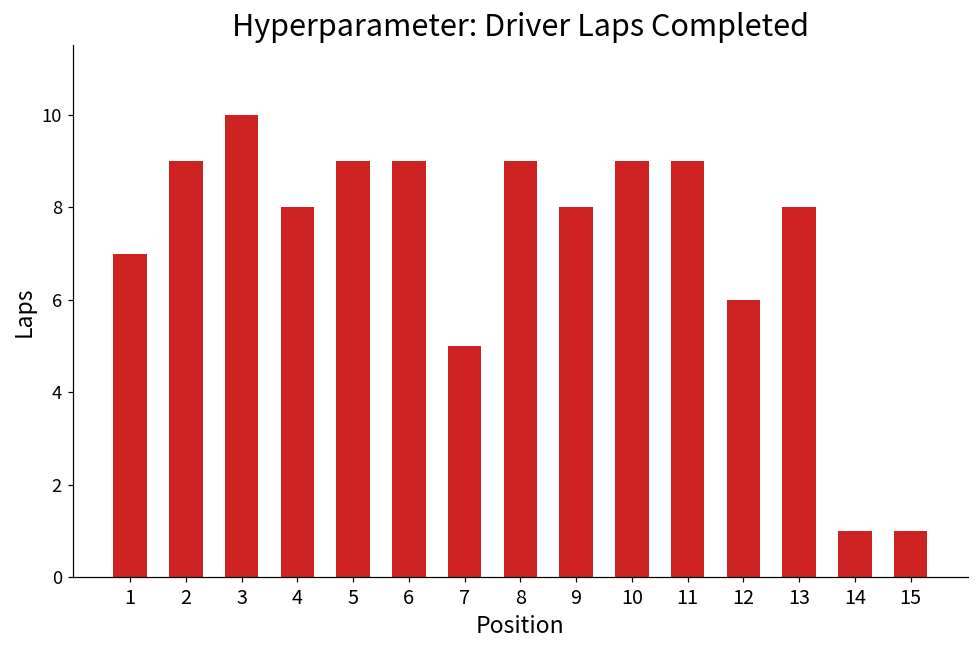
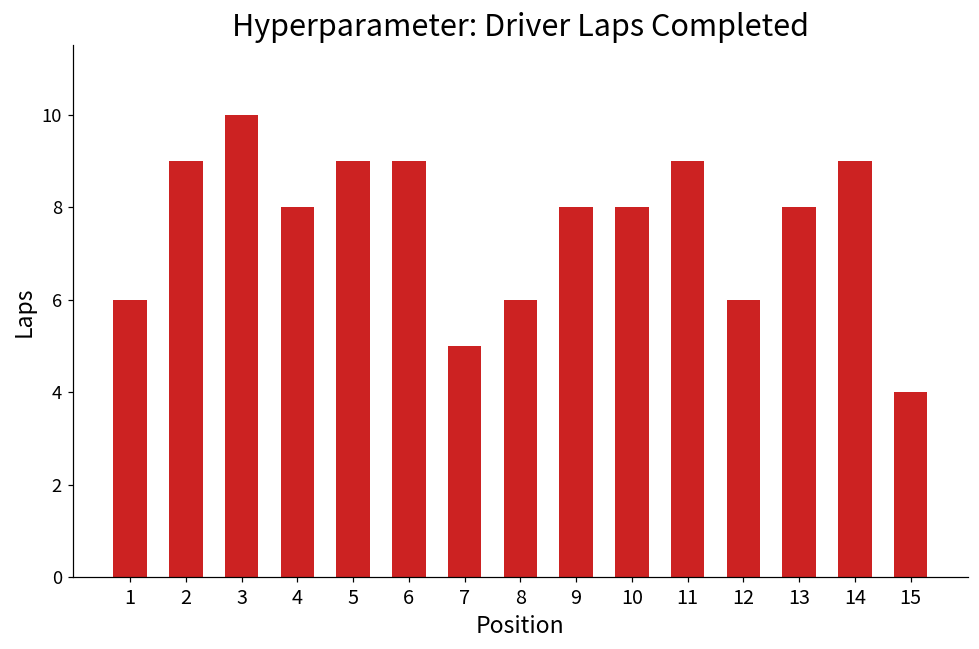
  {
-   "1": 7,
+   "1": 6,
    "2": 9,
    "3": 10,
    "4": 8,
    "5": 9,
    "6": 9,
    "7": 5,
-   "8": 9,
+   "8": 6,
    "9": 8,
-   "10": 9,
+   "10": 8,
    "11": 9,
    "12": 6,
    "13": 8,
-   "14": 1,
-   "15": 1
+   "14": 9,
+   "15": 4
  }
